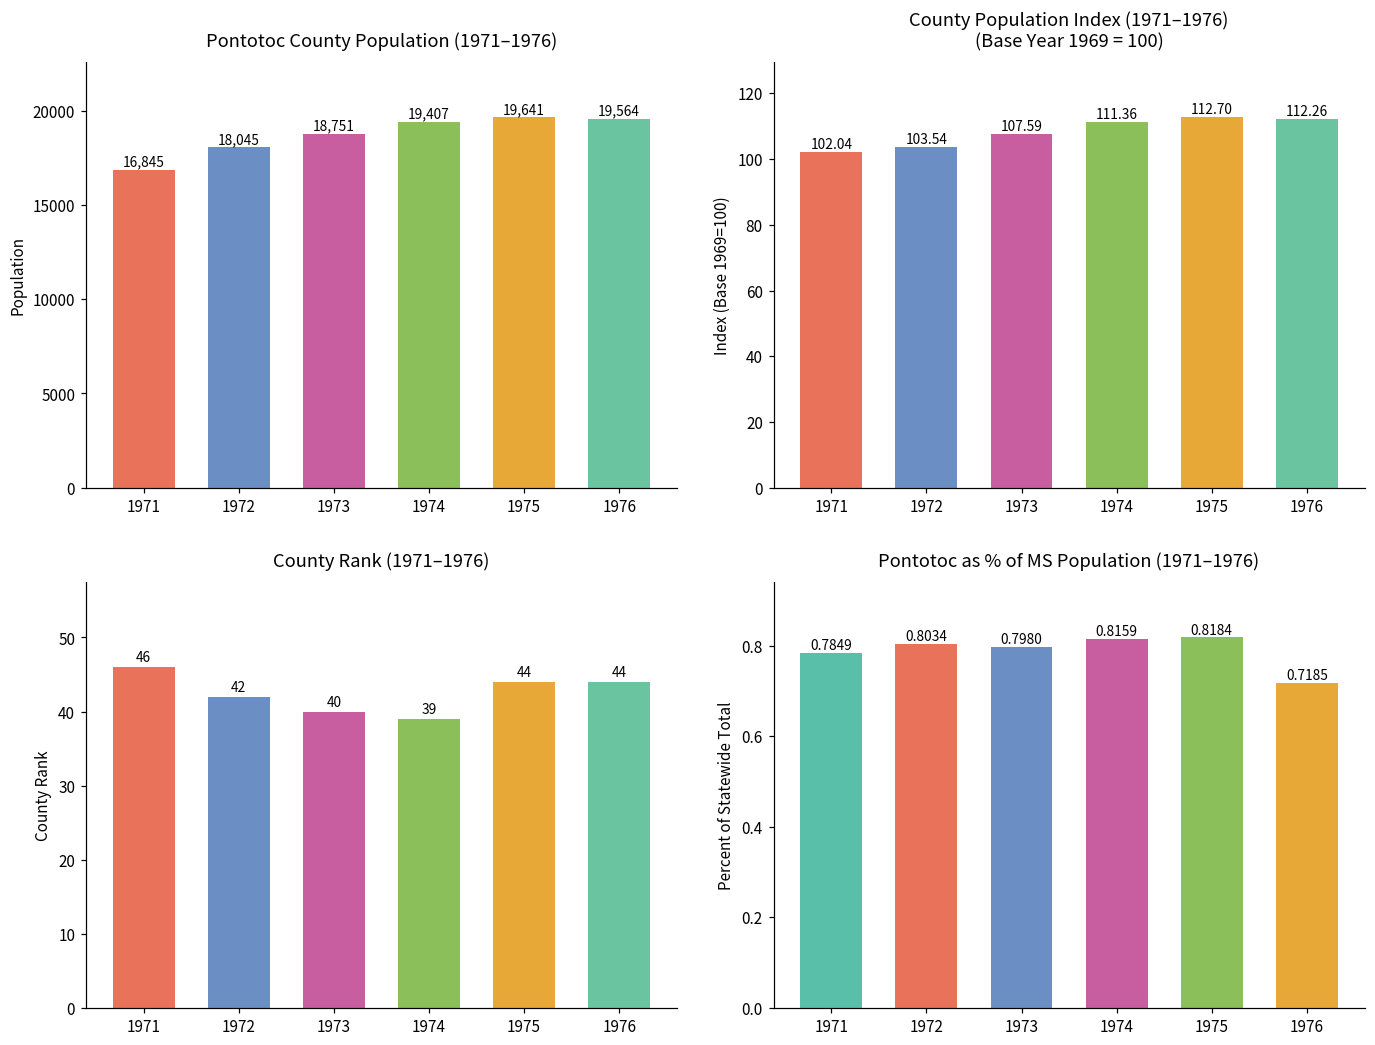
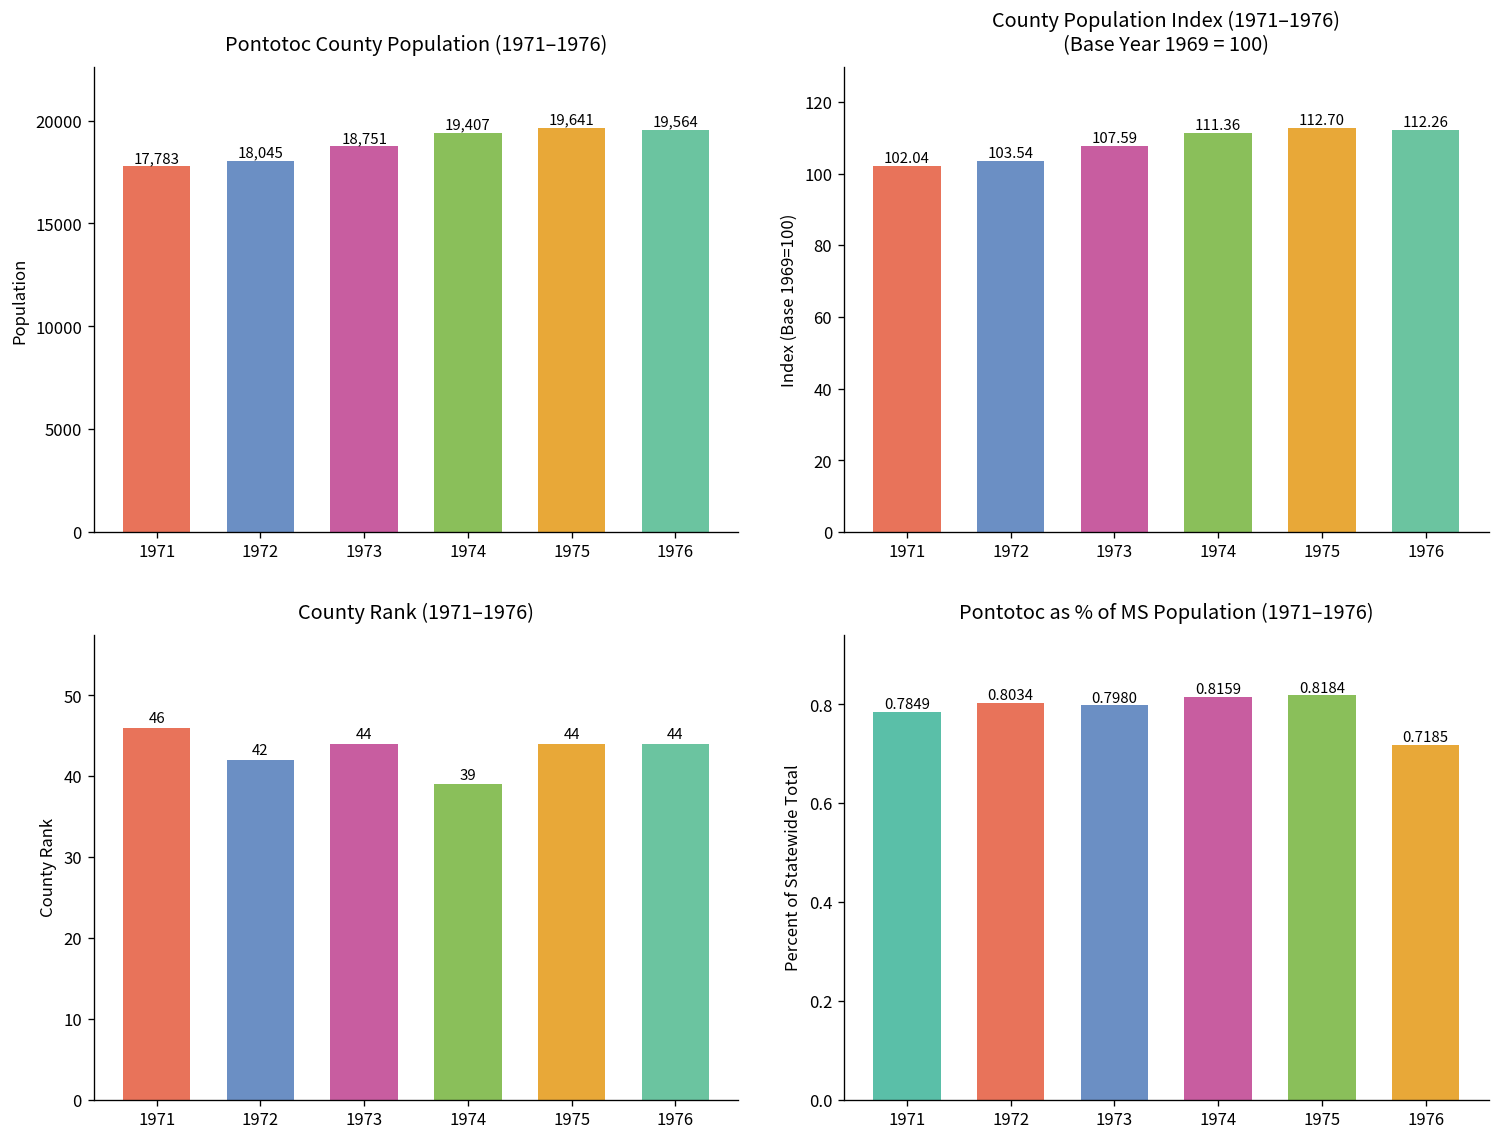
  {
    "Pontotoc County Population (1971–1976)": {
-     "1971": "16,845",
+     "1971": "17,783",
      "1972": "18,045",
      "1973": "18,751",
      "1974": "19,407",
      "1975": "19,641",
      "1976": "19,564"
    },
    "County Population Index (1971–1976) (Base Year 1969 = 100)": {
      "1971": "102.04",
      "1972": "103.54",
      "1973": "107.59",
      "1974": "111.36",
      "1975": "112.70",
      "1976": "112.26"
    },
    "County Rank (1971–1976)": {
      "1971": "46",
      "1972": "42",
-     "1973": "40",
+     "1973": "44",
      "1974": "39",
      "1975": "44",
      "1976": "44"
    },
    "Pontotoc as % of MS Population (1971–1976)": {
      "1971": "0.7849",
      "1972": "0.8034",
      "1973": "0.7980",
      "1974": "0.8159",
      "1975": "0.8184",
      "1976": "0.7185"
    }
  }
